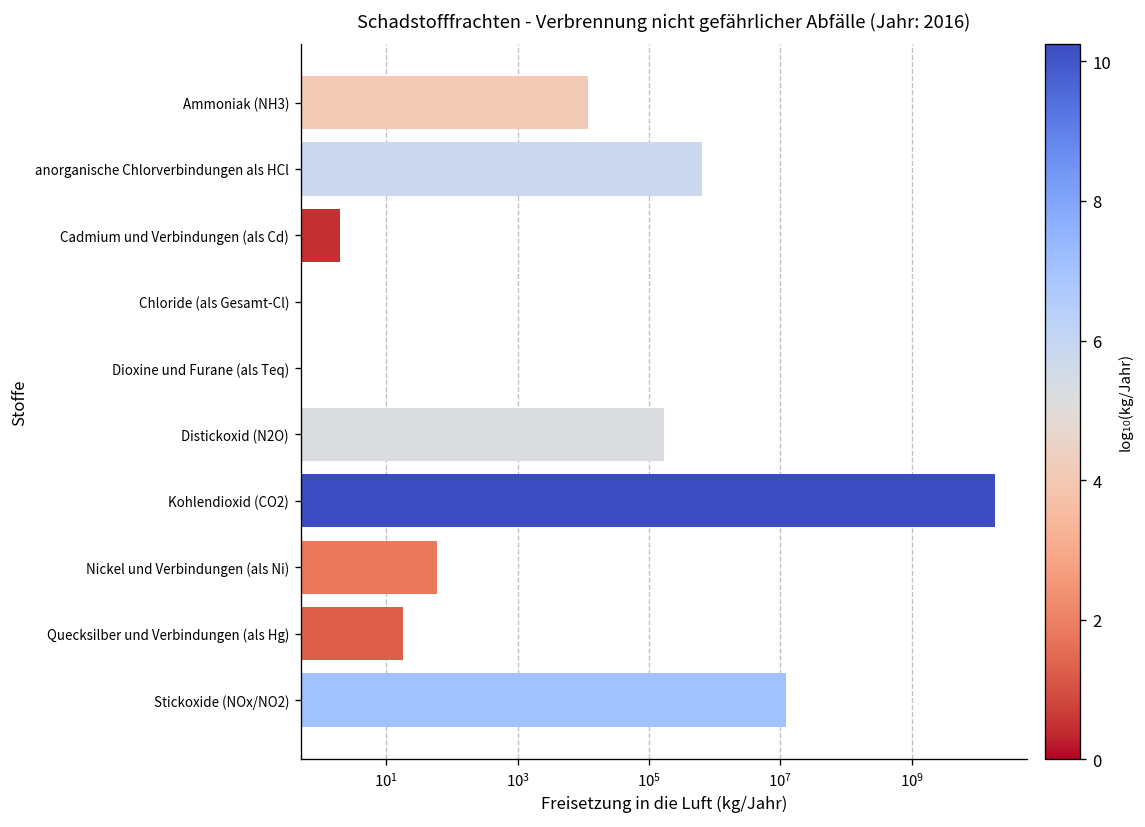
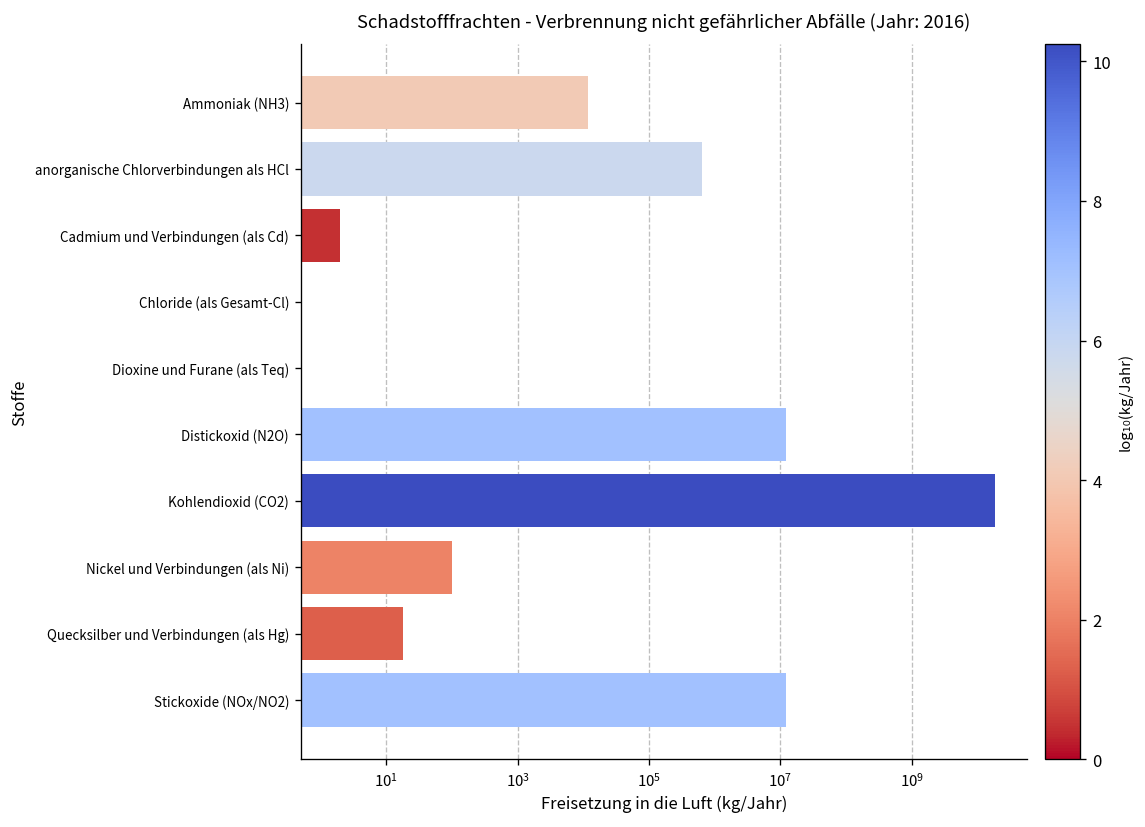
  {
    "Ammoniak (NH3)": 12000,
    "anorganische Chlorverbindungen als HCl": 600000,
    "Cadmium und Verbindungen (als Cd)": 2,
-   "Distickoxid (N2O)": 170000,
+   "Distickoxid (N2O)": 12000000,
    "Kohlendioxid (CO2)": 18000000000,
-   "Nickel und Verbindungen (als Ni)": 60,
+   "Nickel und Verbindungen (als Ni)": 100,
    "Quecksilber und Verbindungen (als Hg)": 18,
    "Stickoxide (NOx/NO2)": 12000000
  }
